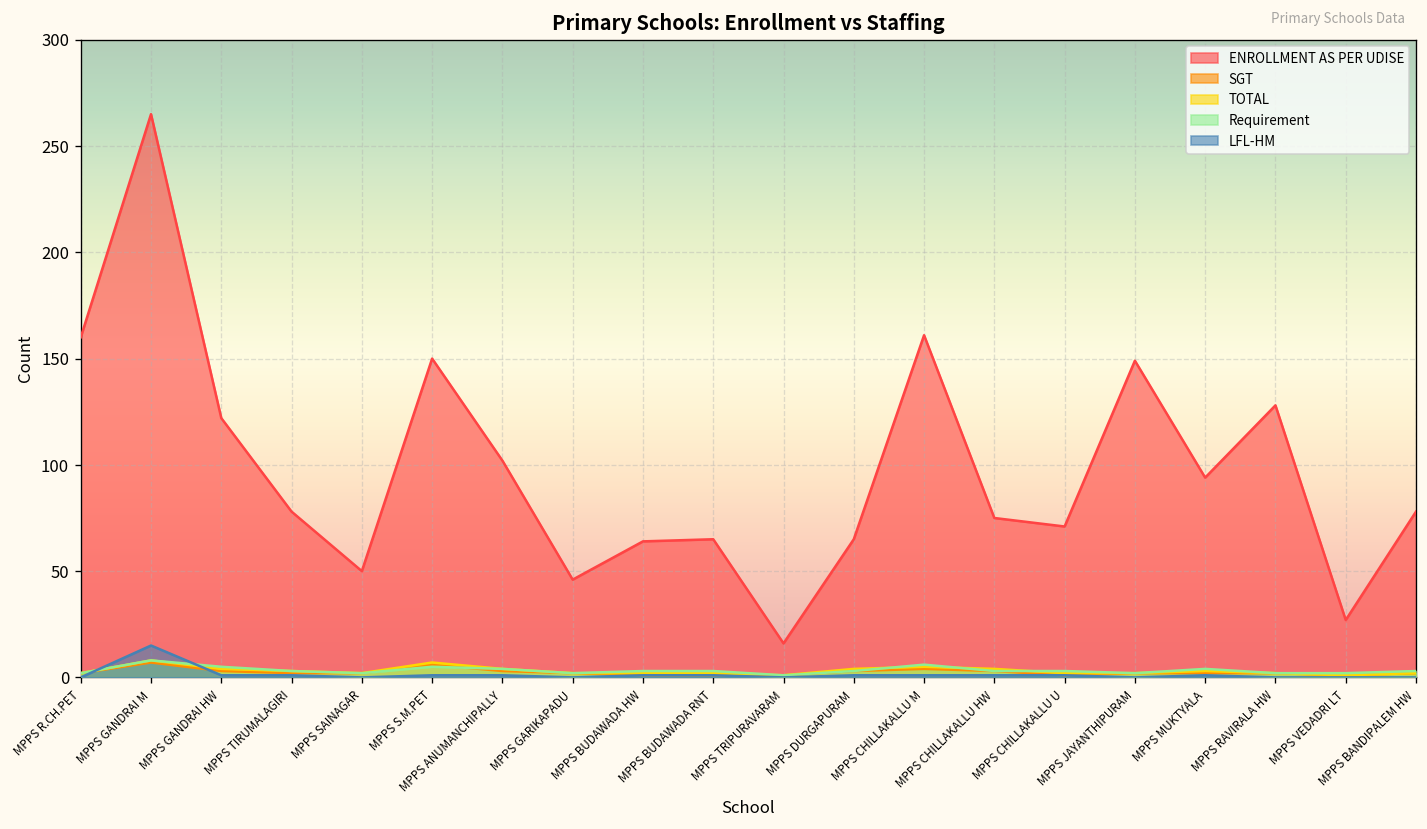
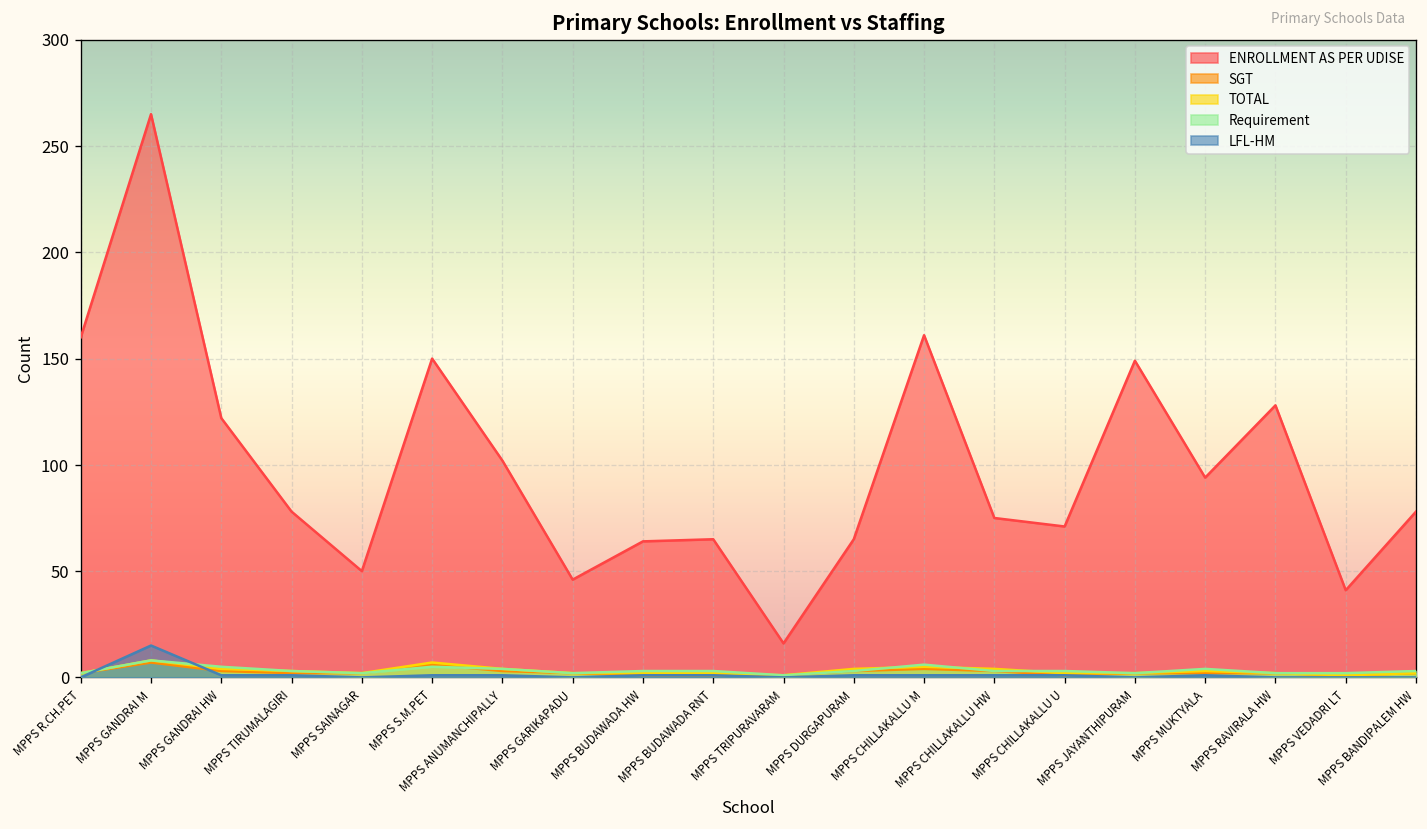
  {
    "ENROLLMENT AS PER UDISE": {
      "MPPS R.CH.PET": 160,
      "MPPS GANDRAI M": 265,
      "MPPS GANDRAI HW": 122,
      "MPPS TIRUMALAGIRI": 78,
      "MPPS SAINAGAR": 50,
      "MPPS S.M.PET": 150,
      "MPPS ANUMANCHIPALLY": 102,
      "MPPS GARIKAPADU": 46,
      "MPPS BUDAWADA HW": 64,
      "MPPS BUDAWADA RNT": 65,
      "MPPS TRIPURAVARAM": 16,
      "MPPS DURGAPURAM": 65,
      "MPPS CHILLAKALLU M": 161,
      "MPPS CHILLAKALLU HW": 75,
      "MPPS CHILLAKALLU U": 71,
      "MPPS JAYANTHIPURAM": 149,
      "MPPS MUKTYALA": 94,
      "MPPS RAVIRALA HW": 128,
-     "MPPS VEDADRI LT": 27,
+     "MPPS VEDADRI LT": 41,
      "MPPS BANDIPALEM HW": 78
    },
    "LFL-HM": {
      "MPPS R.CH.PET": 0,
      "MPPS GANDRAI M": 15,
      "MPPS GANDRAI HW": 1,
      "MPPS SAINAGAR": 0,
      "MPPS S.M.PET": 1,
      "MPPS ANUMANCHIPALLY": 1,
      "MPPS GARIKAPADU": 0,
      "MPPS DURGAPURAM": 1,
      "MPPS CHILLAKALLU M": 1,
      "MPPS CHILLAKALLU HW": 1,
      "MPPS JAYANTHIPURAM": 0,
      "MPPS RAVIRALA HW": 0,
      "MPPS BANDIPALEM HW": 0
    }
  }
